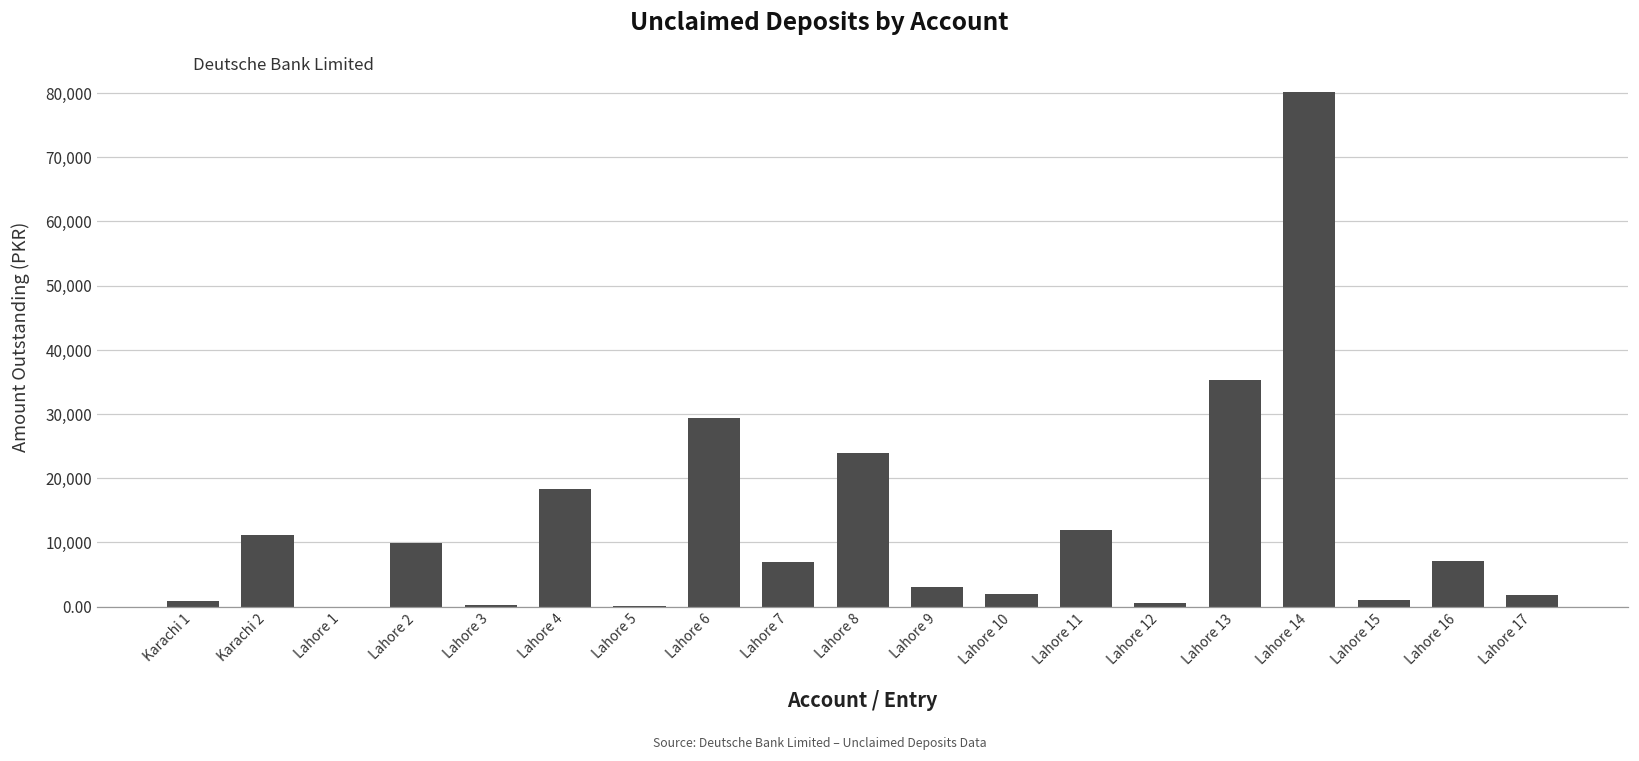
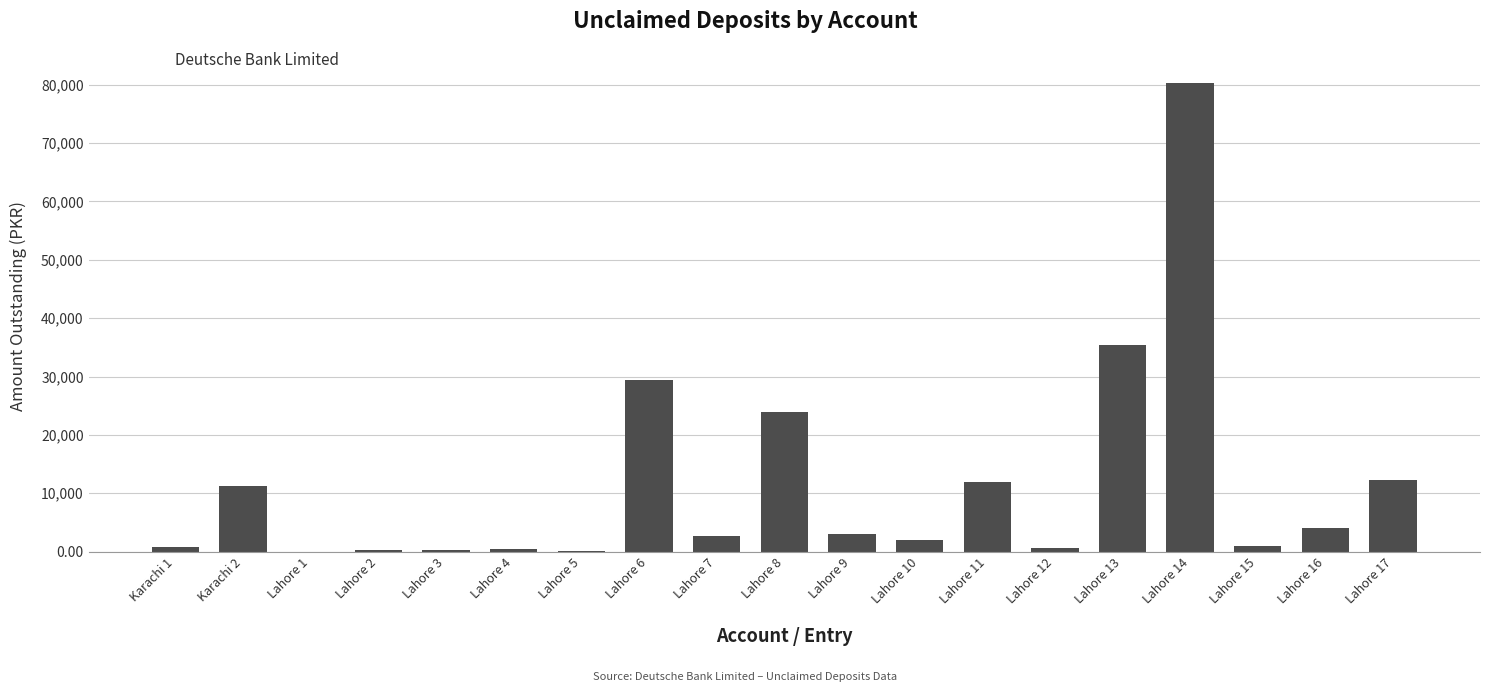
  {
    "Karachi 1": "1,000",
    "Karachi 2": "11,000",
-   "Lahore 2": "10,000",
-   "Lahore 4": "18,000",
+   "Lahore 2": "0",
+   "Lahore 4": "0",
    "Lahore 6": "29,000",
-   "Lahore 7": "7,000",
+   "Lahore 7": "3,000",
    "Lahore 8": "24,000",
    "Lahore 9": "3,000",
    "Lahore 10": "2,000",
    "Lahore 11": "12,000",
    "Lahore 12": "1,000",
    "Lahore 13": "35,000",
    "Lahore 14": "80,000",
    "Lahore 15": "1,000",
-   "Lahore 16": "7,000",
-   "Lahore 17": "2,000"
+   "Lahore 16": "4,000",
+   "Lahore 17": "12,000"
  }
